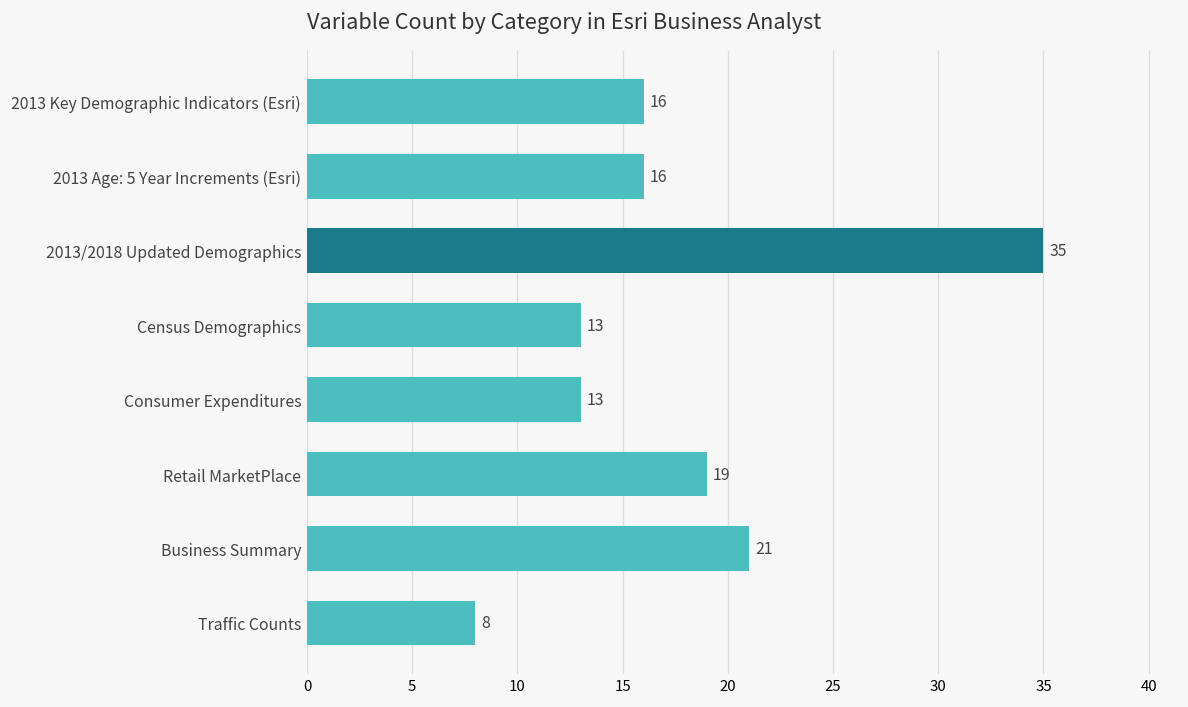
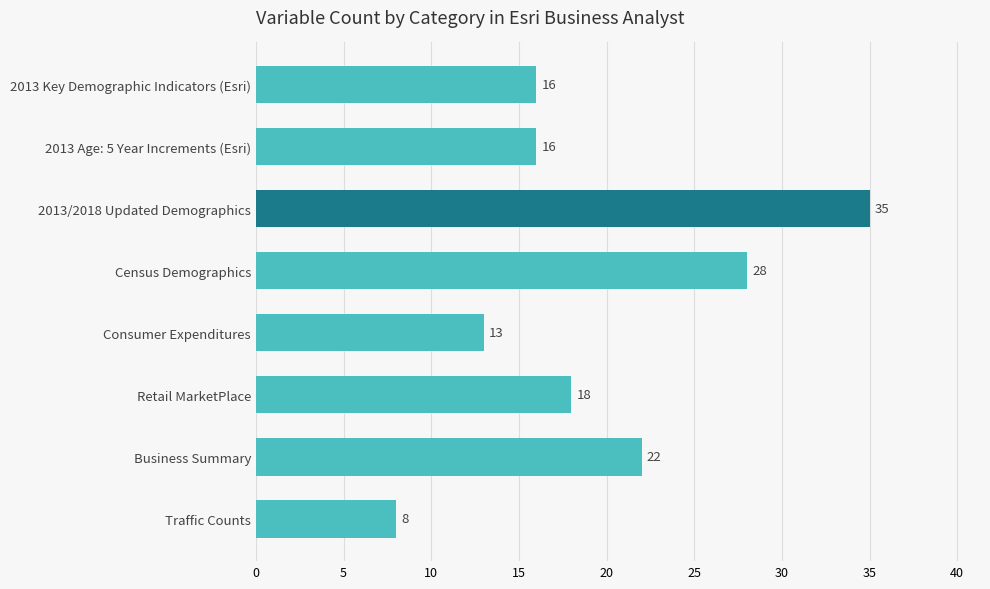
  {
    "2013 Key Demographic Indicators (Esri)": 16,
    "2013 Age: 5 Year Increments (Esri)": 16,
    "2013/2018 Updated Demographics": 35,
-   "Census Demographics": 13,
+   "Census Demographics": 28,
    "Consumer Expenditures": 13,
-   "Retail MarketPlace": 19,
-   "Business Summary": 21,
+   "Retail MarketPlace": 18,
+   "Business Summary": 22,
    "Traffic Counts": 8
  }
